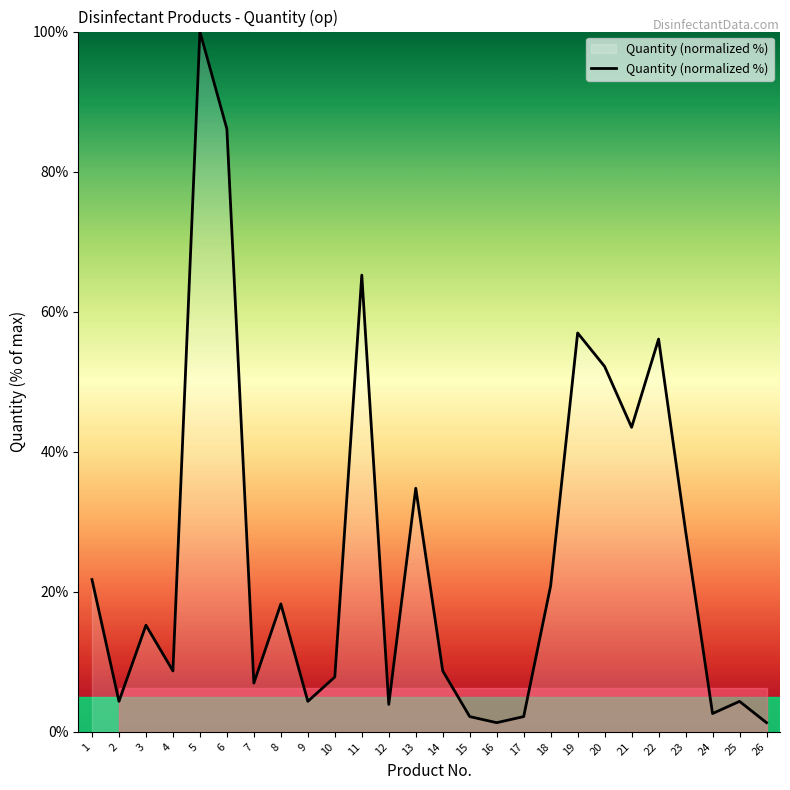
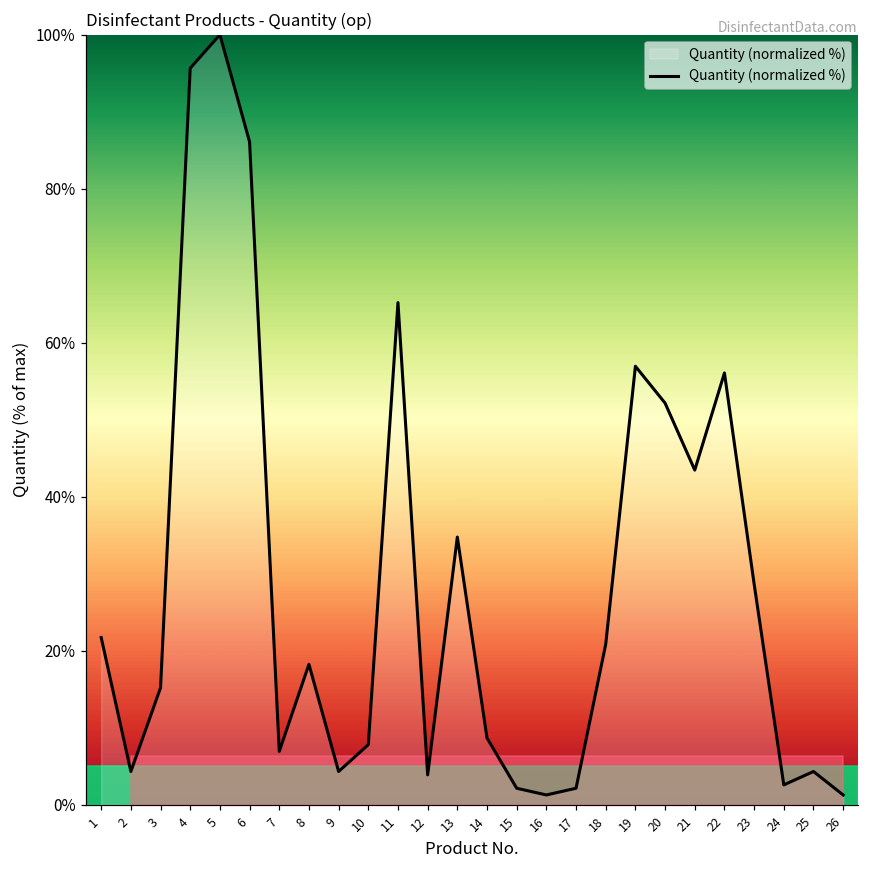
  {
    "1": "22%",
    "3": "15%",
-   "4": "9%",
+   "4": "96%",
    "5": "100%",
    "6": "86%",
    "7": "7%",
    "8": "18%",
    "10": "8%",
    "11": "65%",
    "13": "35%",
    "14": "9%",
    "18": "21%",
    "19": "57%",
    "20": "52%",
    "21": "43%",
    "22": "56%",
    "23": "29%"
  }
